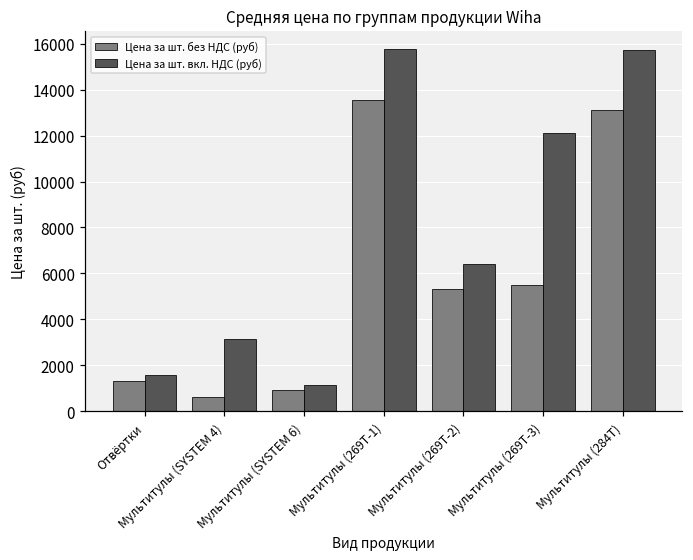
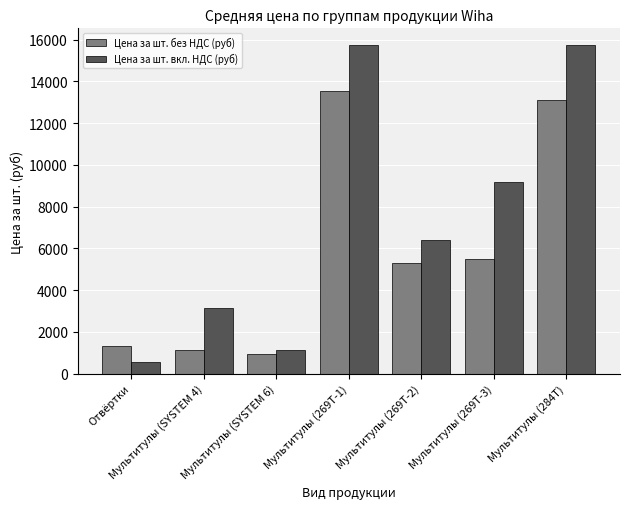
  {
    "Цена за шт. без НДС (руб)": {
      "Отвёртки": 1300,
-     "Мультитулы (SYSTEM 4)": 600,
+     "Мультитулы (SYSTEM 4)": 1100,
      "Мультитулы (SYSTEM 6)": 900,
      "Мультитулы (269T-1)": 13600,
      "Мультитулы (269T-2)": 5300,
      "Мультитулы (269T-3)": 5500,
      "Мультитулы (284T)": 13100
    },
    "Цена за шт. вкл. НДС (руб)": {
-     "Отвёртки": 1600,
+     "Отвёртки": 500,
      "Мультитулы (SYSTEM 4)": 3200,
      "Мультитулы (SYSTEM 6)": 1100,
      "Мультитулы (269T-1)": 15800,
      "Мультитулы (269T-2)": 6400,
-     "Мультитулы (269T-3)": 12100,
+     "Мультитулы (269T-3)": 9200,
      "Мультитулы (284T)": 15700
    }
  }
